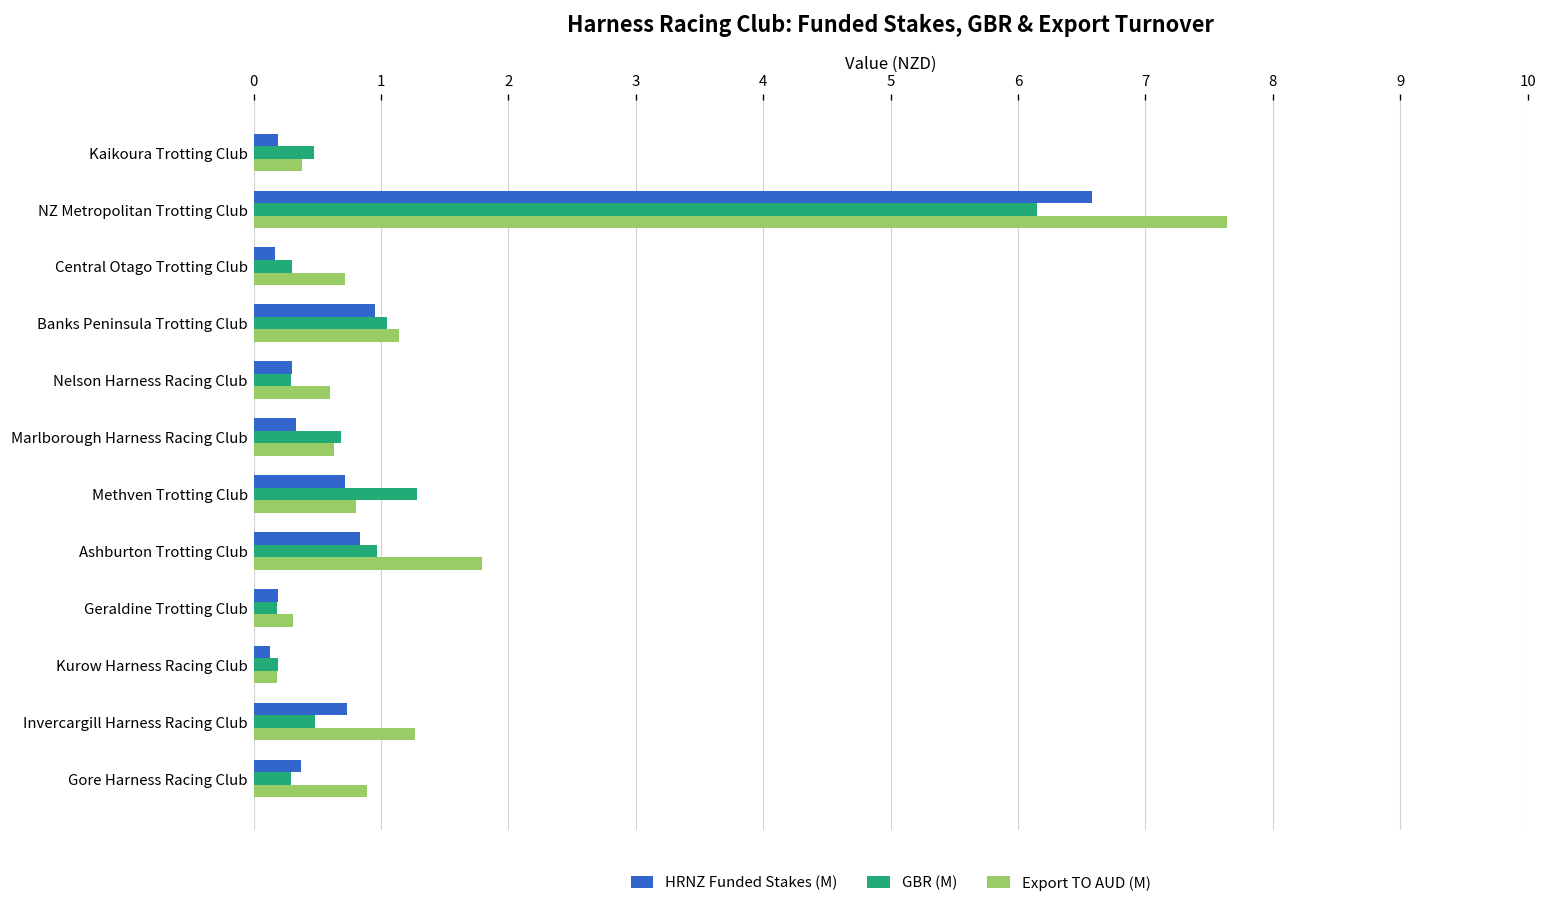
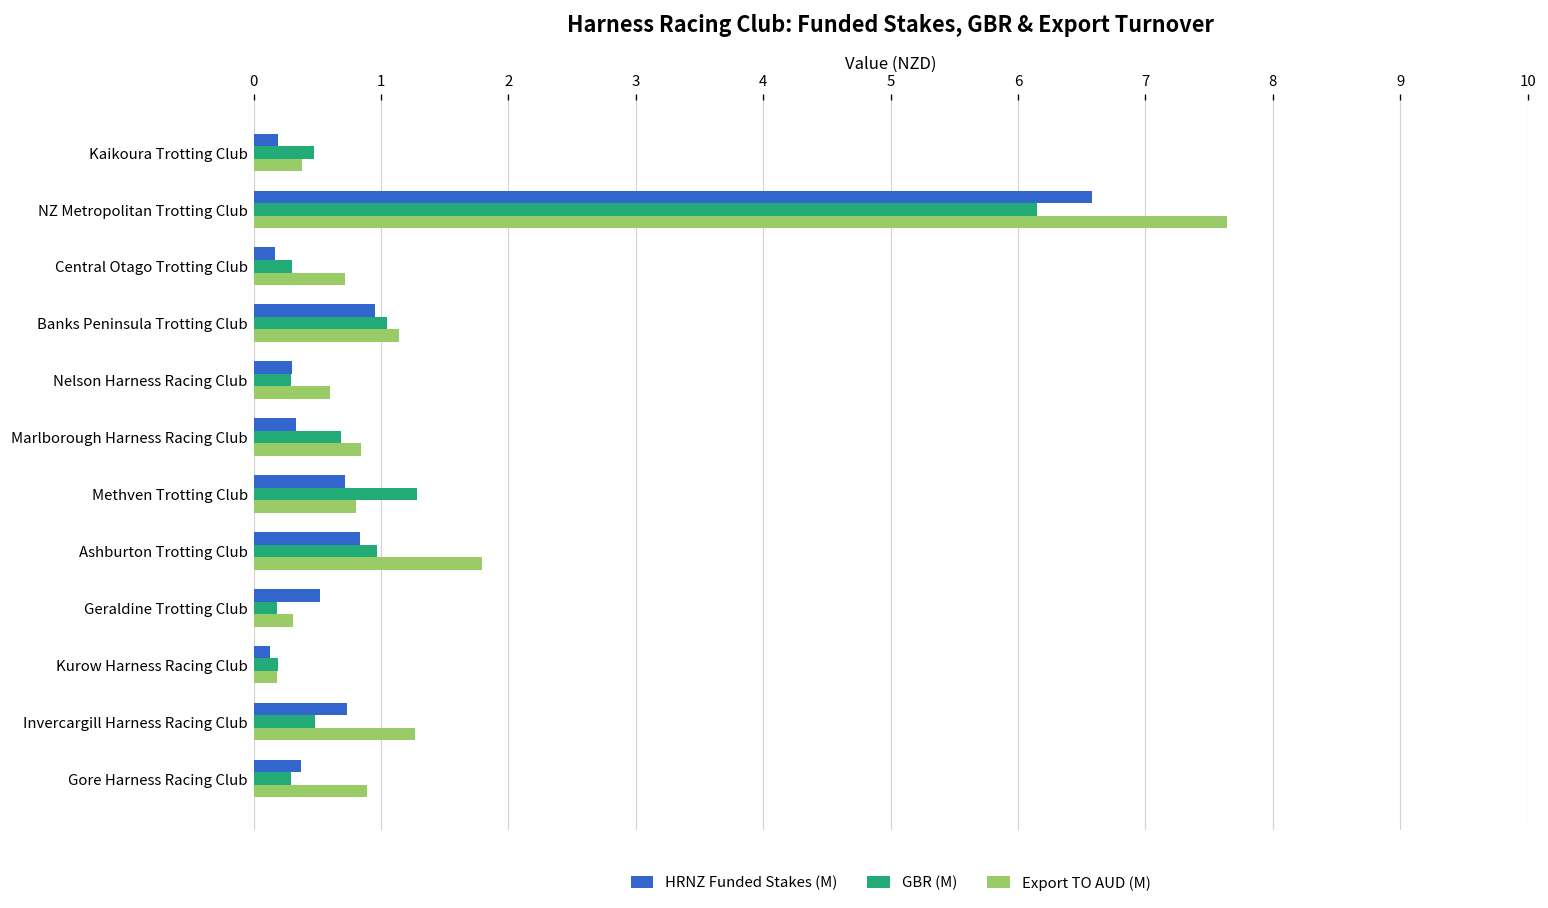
  {
    "HRNZ Funded Stakes (M)": {
      "Kaikoura Trotting Club": 0.19,
      "NZ Metropolitan Trotting Club": 6.58,
      "Central Otago Trotting Club": 0.17,
      "Banks Peninsula Trotting Club": 0.95,
      "Nelson Harness Racing Club": 0.30,
      "Marlborough Harness Racing Club": 0.33,
      "Methven Trotting Club": 0.72,
      "Ashburton Trotting Club": 0.84,
-     "Geraldine Trotting Club": 0.19,
+     "Geraldine Trotting Club": 0.52,
      "Kurow Harness Racing Club": 0.13,
      "Invercargill Harness Racing Club": 0.73,
      "Gore Harness Racing Club": 0.37
    },
    "GBR (M)": {
      "Kaikoura Trotting Club": 0.47,
      "NZ Metropolitan Trotting Club": 6.15,
      "Central Otago Trotting Club": 0.30,
      "Banks Peninsula Trotting Club": 1.05,
      "Nelson Harness Racing Club": 0.29,
      "Marlborough Harness Racing Club": 0.69,
      "Methven Trotting Club": 1.28,
      "Ashburton Trotting Club": 0.97,
      "Geraldine Trotting Club": 0.18,
      "Kurow Harness Racing Club": 0.19,
      "Invercargill Harness Racing Club": 0.48,
      "Gore Harness Racing Club": 0.29
    },
    "Export TO AUD (M)": {
      "Kaikoura Trotting Club": 0.38,
      "NZ Metropolitan Trotting Club": 7.64,
      "Central Otago Trotting Club": 0.72,
      "Banks Peninsula Trotting Club": 1.14,
      "Nelson Harness Racing Club": 0.60,
-     "Marlborough Harness Racing Club": 0.63,
+     "Marlborough Harness Racing Club": 0.85,
      "Methven Trotting Club": 0.80,
      "Ashburton Trotting Club": 1.79,
      "Geraldine Trotting Club": 0.31,
      "Kurow Harness Racing Club": 0.19,
      "Invercargill Harness Racing Club": 1.27,
      "Gore Harness Racing Club": 0.89
    }
  }
